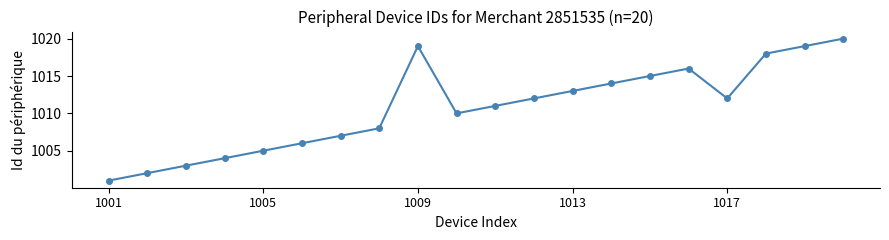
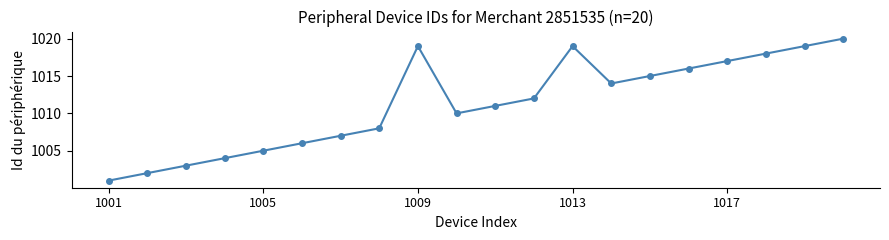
  {
    "1001": 1001,
    "1005": 1005,
    "1009": 1019,
-   "1013": 1013,
-   "1017": 1012
+   "1013": 1019,
+   "1017": 1017
  }
